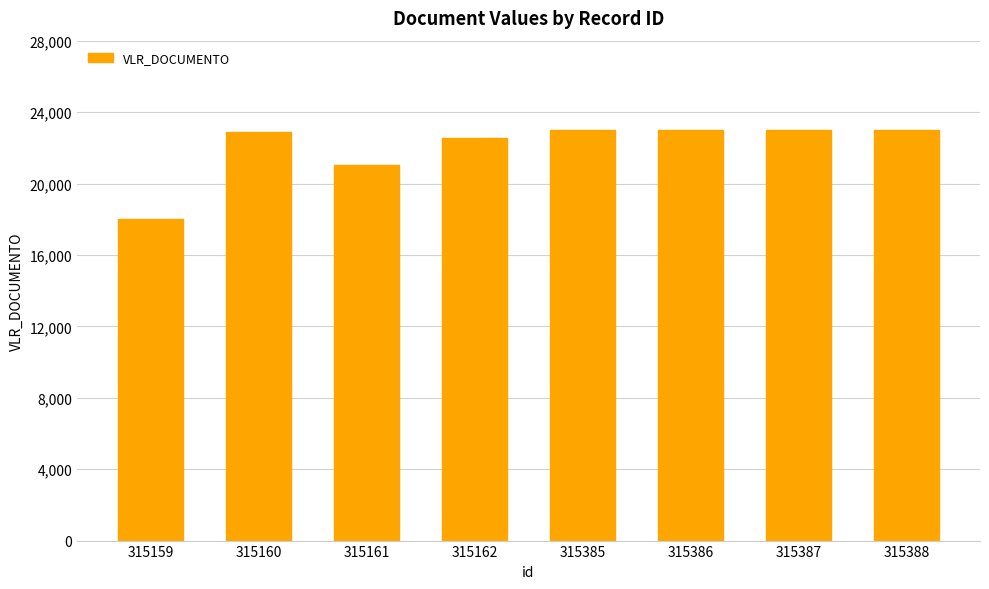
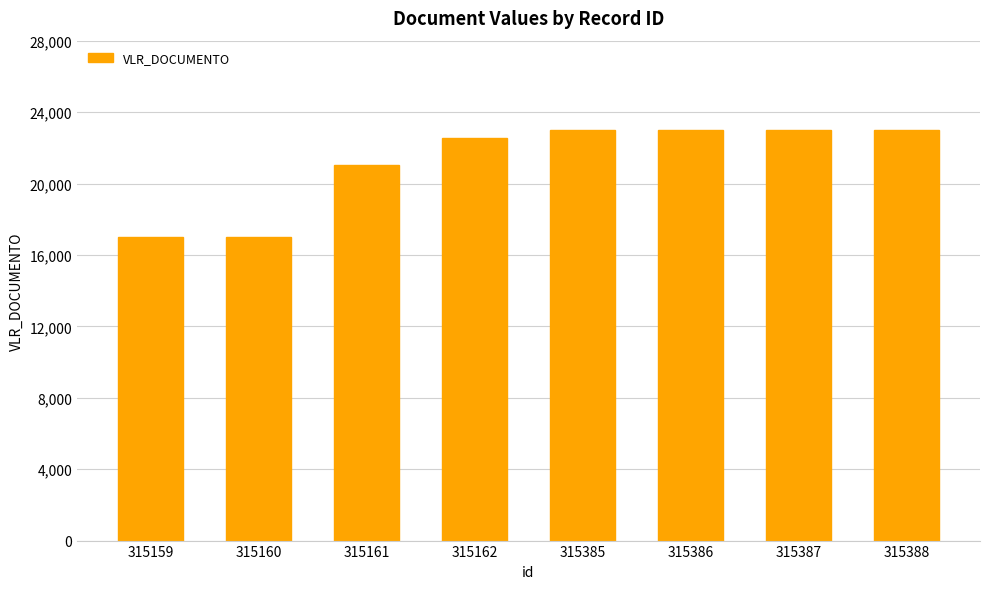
  {
-   "315159": "18,000",
-   "315160": "22,900",
+   "315159": "17,000",
+   "315160": "17,000",
    "315161": "21,100",
    "315162": "22,600",
    "315385": "23,000",
    "315386": "23,000",
    "315387": "23,000",
    "315388": "23,000"
  }
